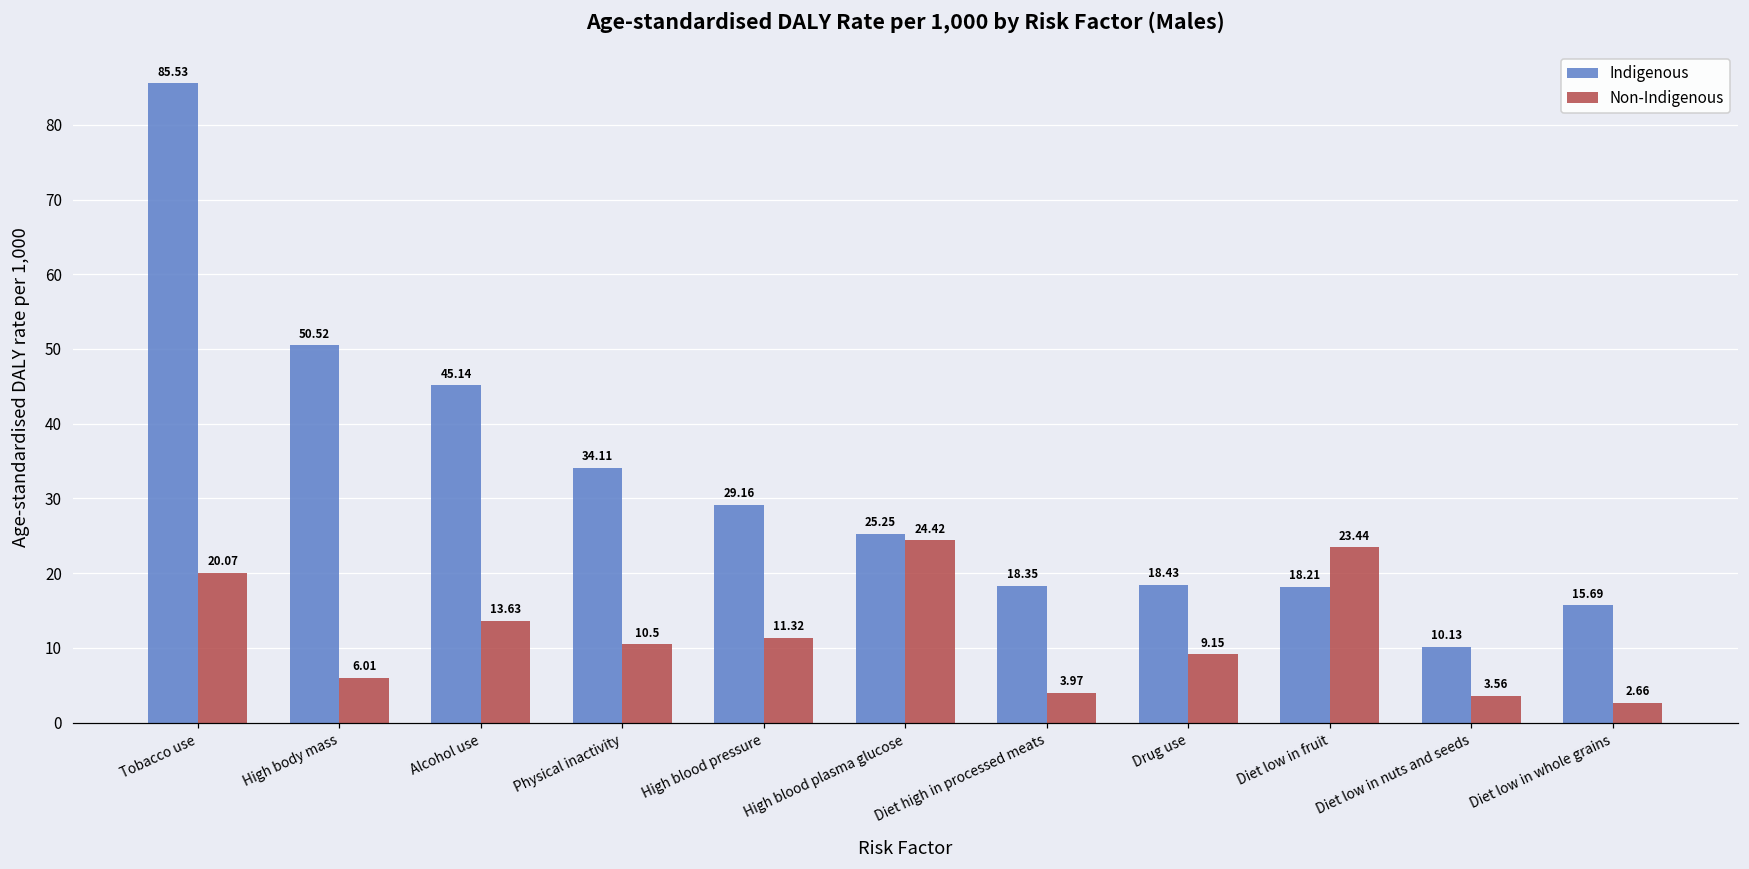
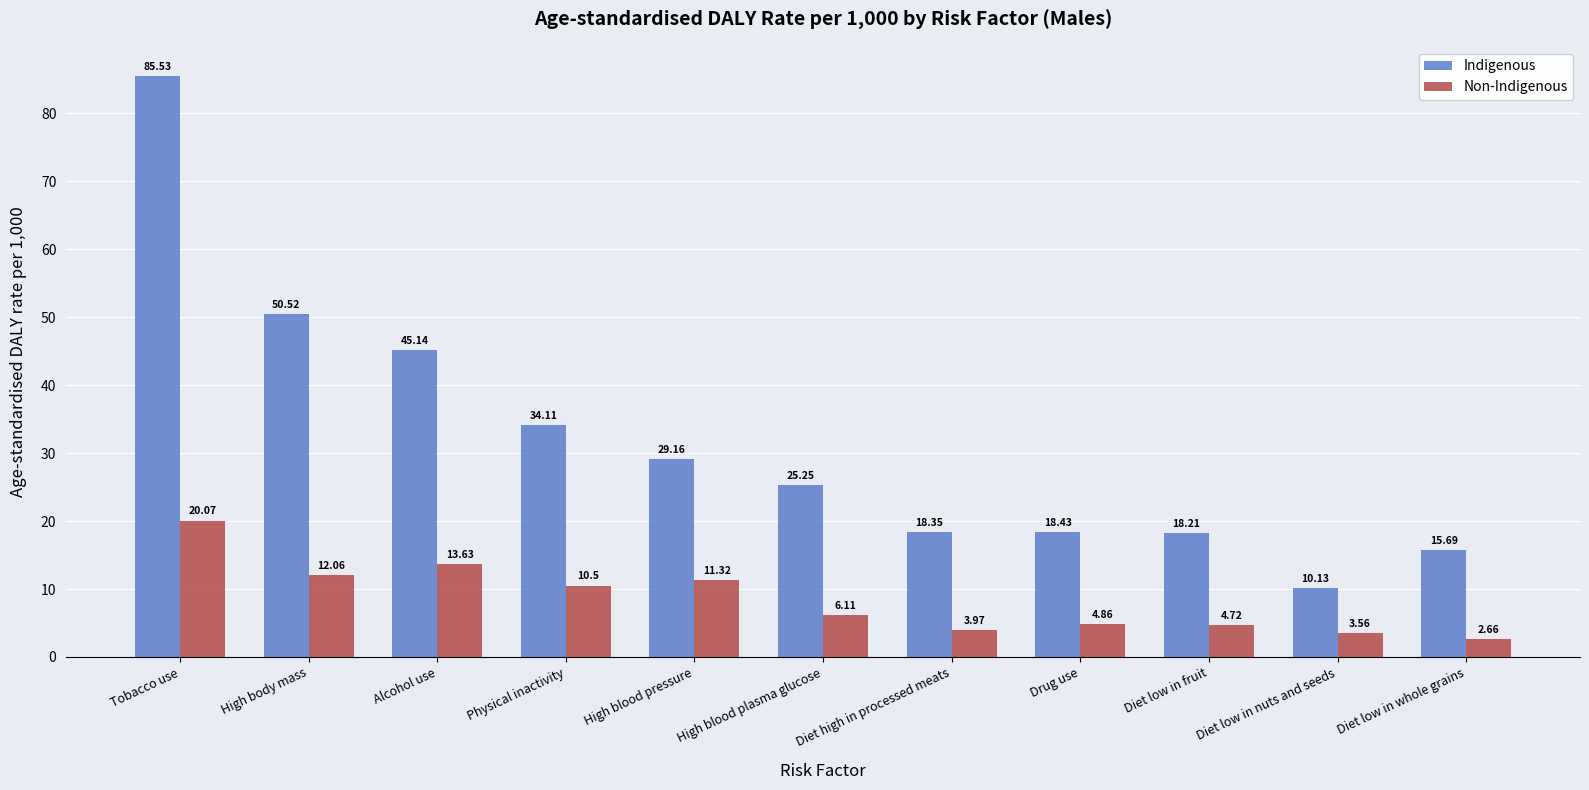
  {
    "Indigenous": {
      "Tobacco use": 85.53,
      "High body mass": 50.52,
      "Alcohol use": 45.14,
      "Physical inactivity": 34.11,
      "High blood pressure": 29.16,
      "High blood plasma glucose": 25.25,
      "Diet high in processed meats": 18.35,
      "Drug use": 18.43,
      "Diet low in fruit": 18.21,
      "Diet low in nuts and seeds": 10.13,
      "Diet low in whole grains": 15.69
    },
    "Non-Indigenous": {
      "Tobacco use": 20.07,
-     "High body mass": 6.01,
+     "High body mass": 12.06,
      "Alcohol use": 13.63,
      "Physical inactivity": 10.5,
      "High blood pressure": 11.32,
-     "High blood plasma glucose": 24.42,
+     "High blood plasma glucose": 6.11,
      "Diet high in processed meats": 3.97,
-     "Drug use": 9.15,
-     "Diet low in fruit": 23.44,
+     "Drug use": 4.86,
+     "Diet low in fruit": 4.72,
      "Diet low in nuts and seeds": 3.56,
      "Diet low in whole grains": 2.66
    }
  }
